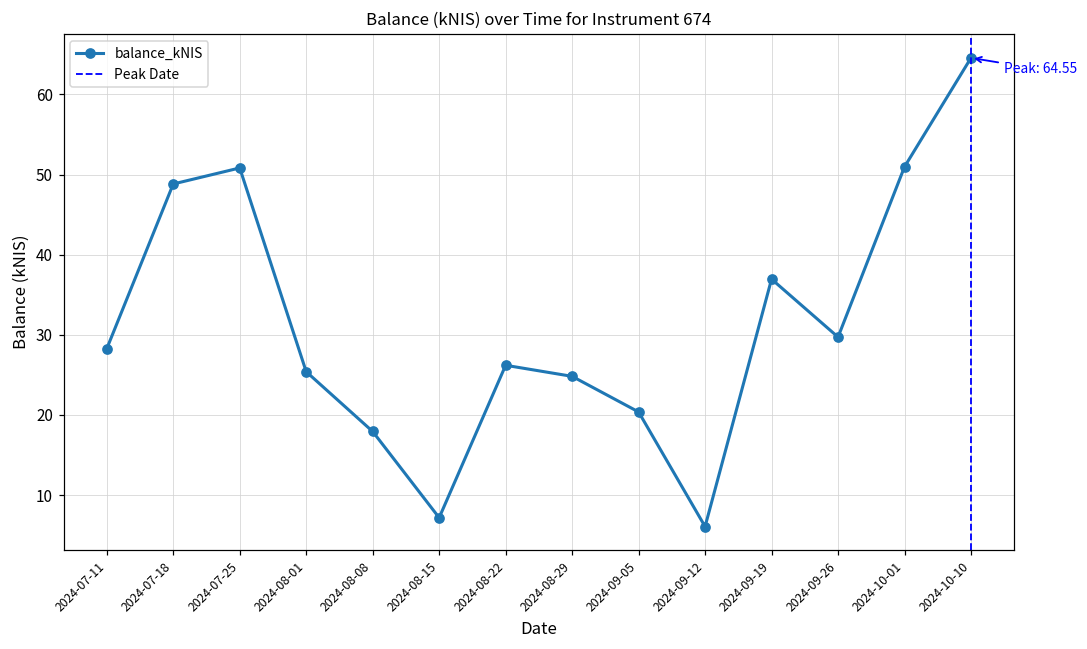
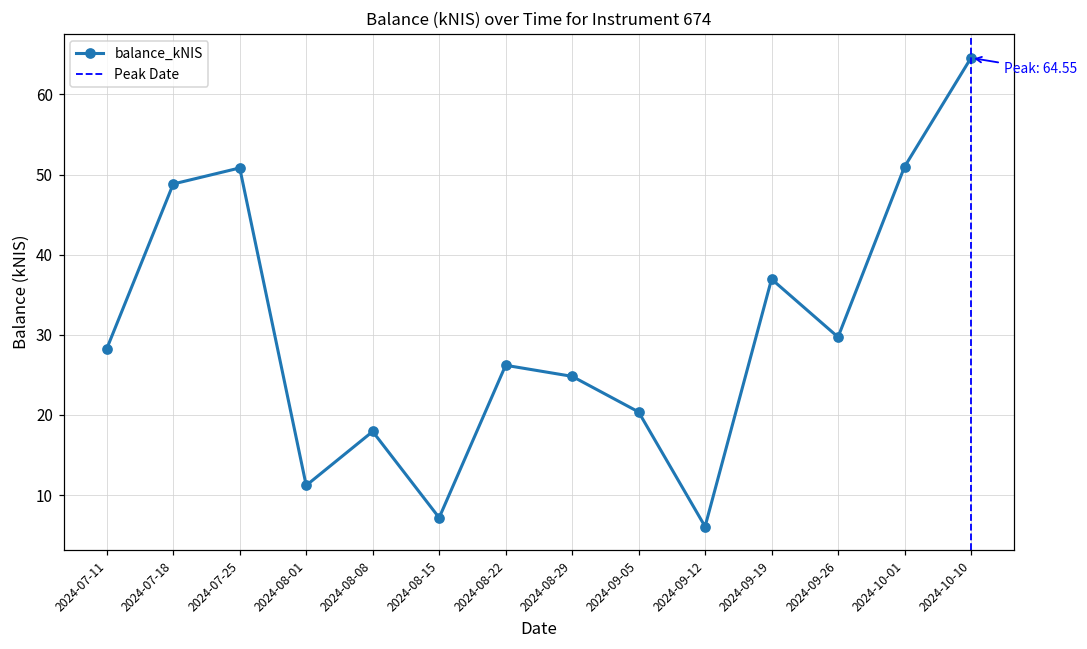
  {
    "2024-07-11": 28,
    "2024-07-18": 49,
    "2024-07-25": 51,
-   "2024-08-01": 25,
+   "2024-08-01": 11,
    "2024-08-08": 18,
    "2024-08-15": 7,
    "2024-08-22": 26,
    "2024-08-29": 25,
    "2024-09-05": 20,
    "2024-09-12": 6,
    "2024-09-19": 37,
    "2024-09-26": 30,
    "2024-10-01": 51
  }
